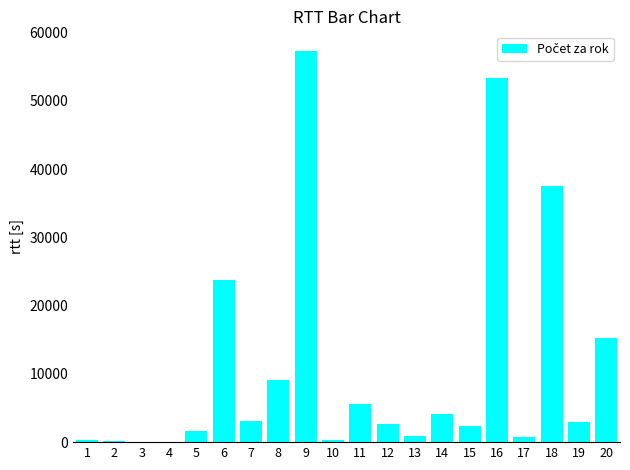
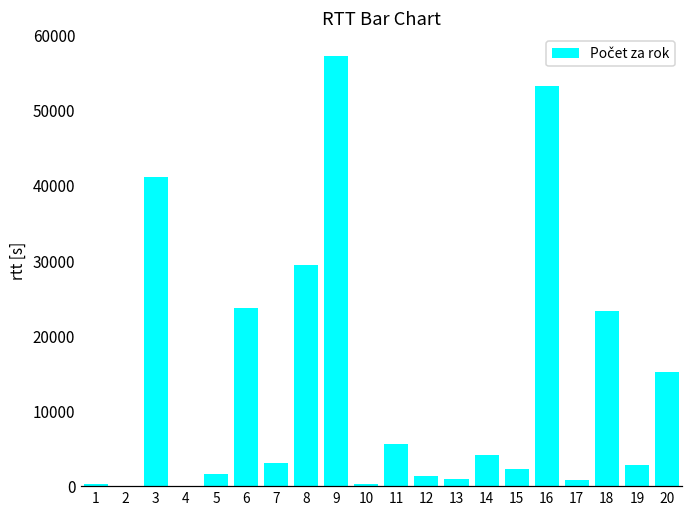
  {
-   "3": 0,
+   "3": 41000,
    "5": 2000,
    "6": 24000,
    "7": 3000,
-   "8": 9000,
+   "8": 30000,
    "9": 57000,
    "11": 6000,
-   "12": 3000,
+   "12": 1000,
    "13": 1000,
    "14": 4000,
    "15": 2000,
    "16": 53000,
    "17": 1000,
-   "18": 38000,
+   "18": 23000,
    "19": 3000,
    "20": 15000
  }
